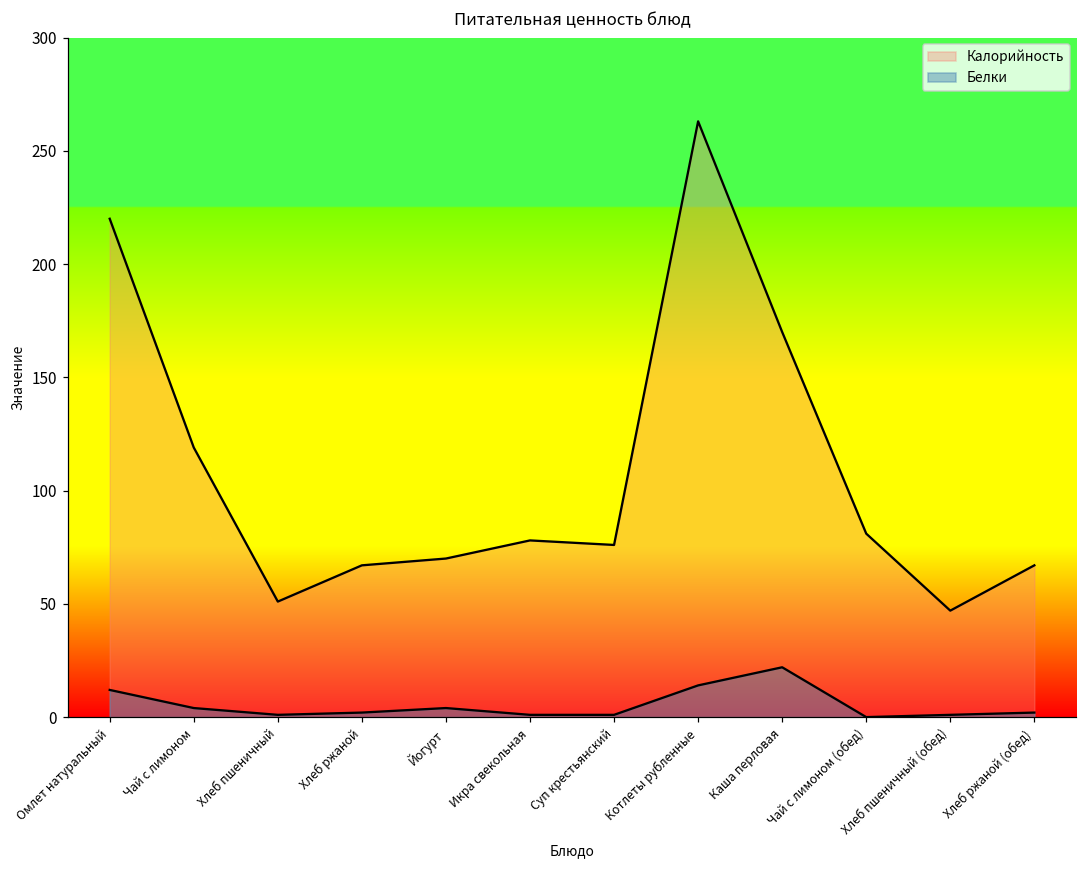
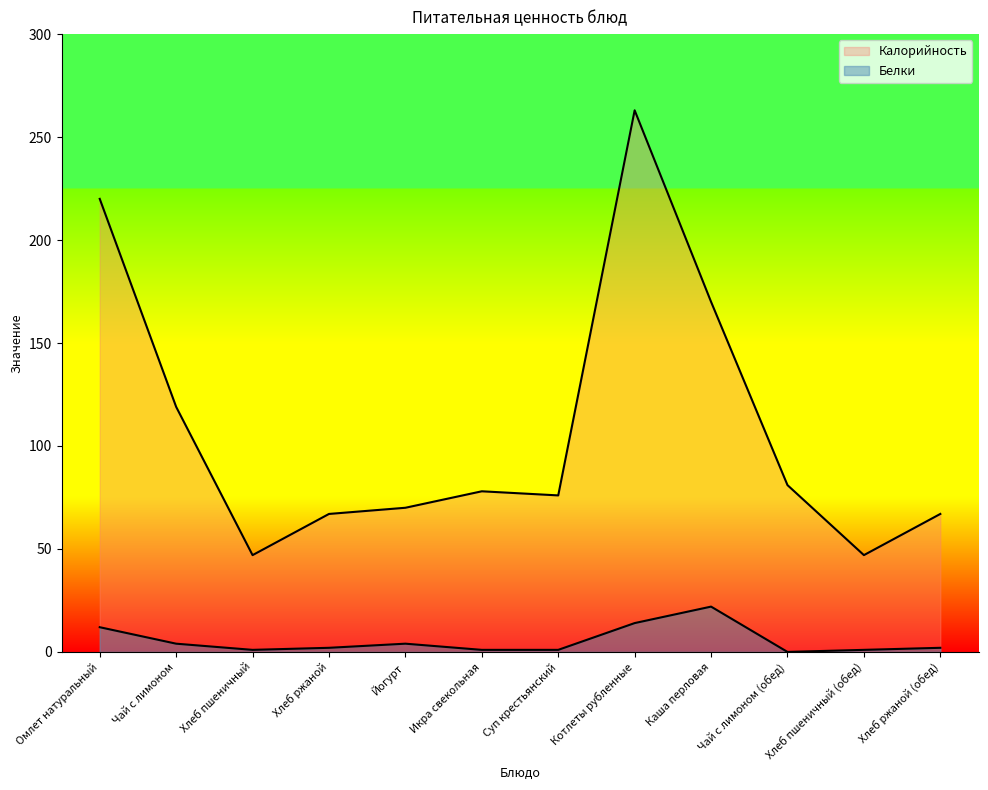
  {
    "Калорийность": {
      "Омлет натуральный": 220,
      "Чай с лимоном": 119,
-     "Хлеб пшеничный": 51,
+     "Хлеб пшеничный": 47,
      "Хлеб ржаной": 67,
      "Йогурт": 70,
      "Икра свекольная": 78,
      "Суп крестьянский": 76,
      "Котлеты рубленные": 263,
      "Каша перловая": 170,
      "Чай с лимоном (обед)": 81,
      "Хлеб пшеничный (обед)": 47,
      "Хлеб ржаной (обед)": 67
    },
    "Белки": {
      "Омлет натуральный": 12,
      "Чай с лимоном": 4,
      "Хлеб пшеничный": 1,
      "Хлеб ржаной": 2,
      "Йогурт": 4,
      "Икра свекольная": 1,
      "Суп крестьянский": 1,
      "Котлеты рубленные": 14,
      "Каша перловая": 22,
      "Чай с лимоном (обед)": 0,
      "Хлеб пшеничный (обед)": 1,
      "Хлеб ржаной (обед)": 2
    }
  }
